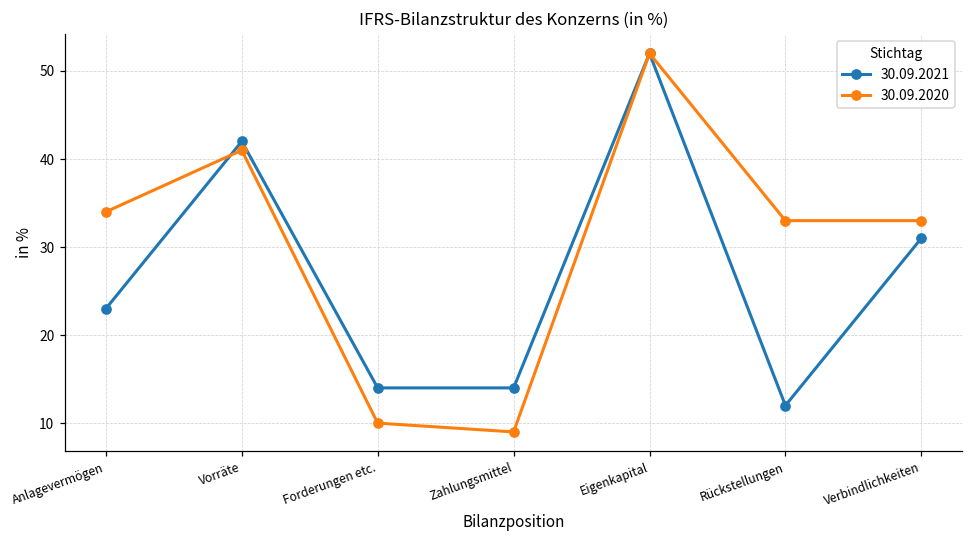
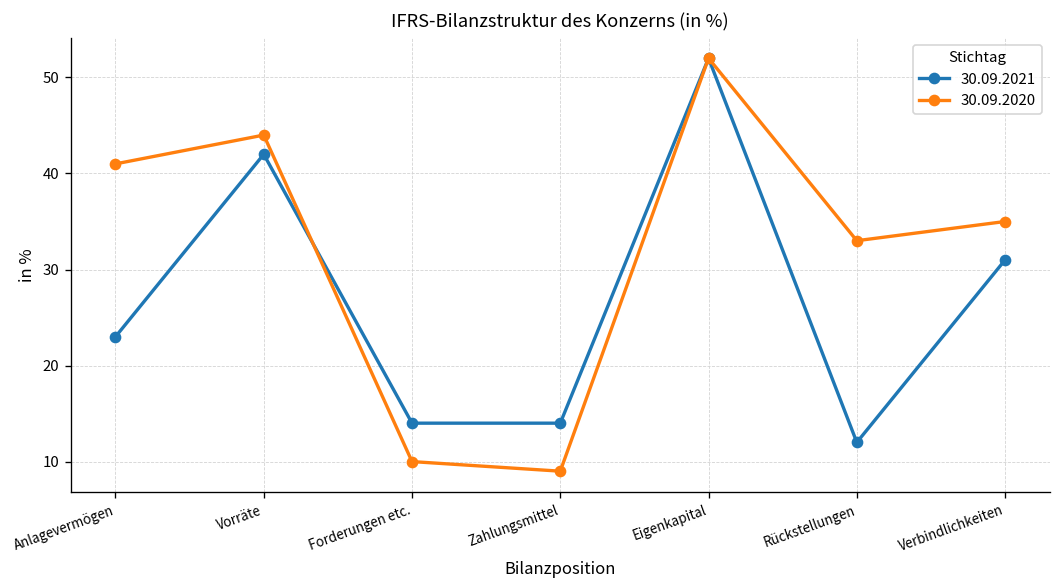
  {
    "30.09.2021": {
      "Anlagevermögen": 23,
      "Vorräte": 42,
      "Forderungen etc.": 14,
      "Zahlungsmittel": 14,
      "Rückstellungen": 12,
      "Verbindlichkeiten": 31
    },
    "30.09.2020": {
-     "Anlagevermögen": 34,
-     "Vorräte": 41,
+     "Anlagevermögen": 41,
+     "Vorräte": 44,
      "Forderungen etc.": 10,
      "Zahlungsmittel": 9,
      "Rückstellungen": 33,
-     "Verbindlichkeiten": 33
+     "Verbindlichkeiten": 35
    }
  }
